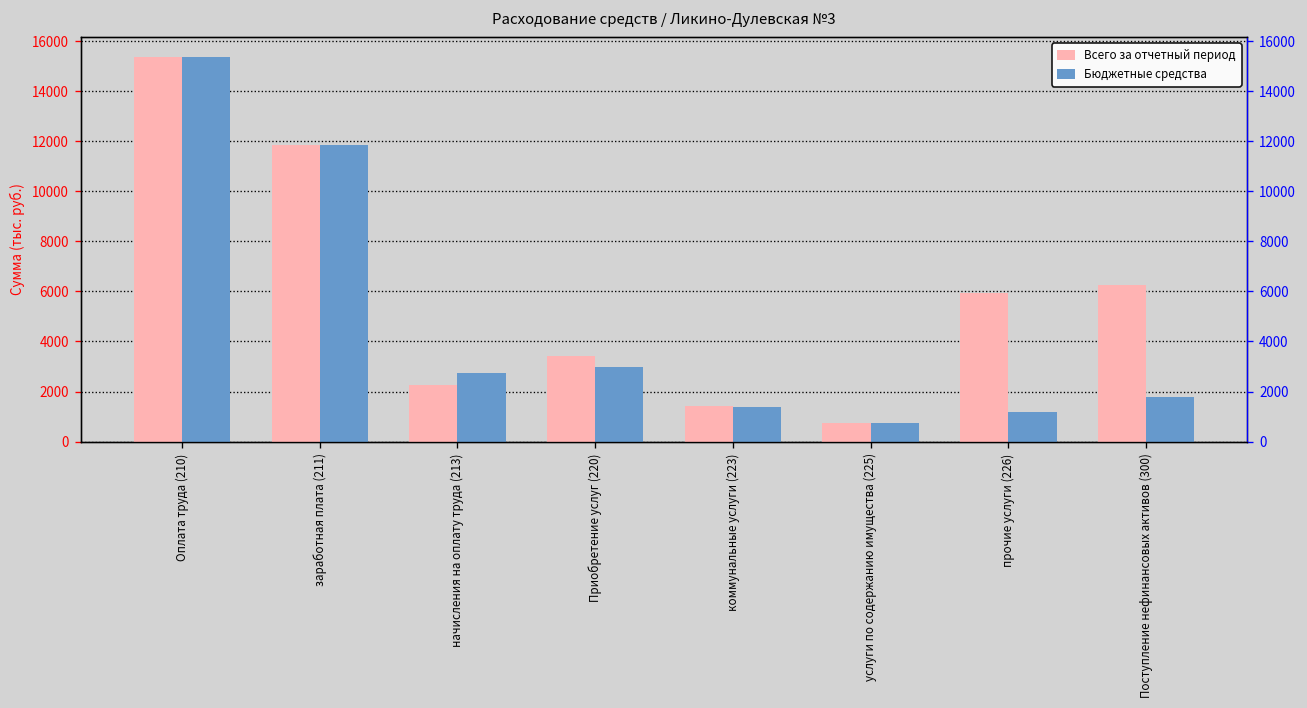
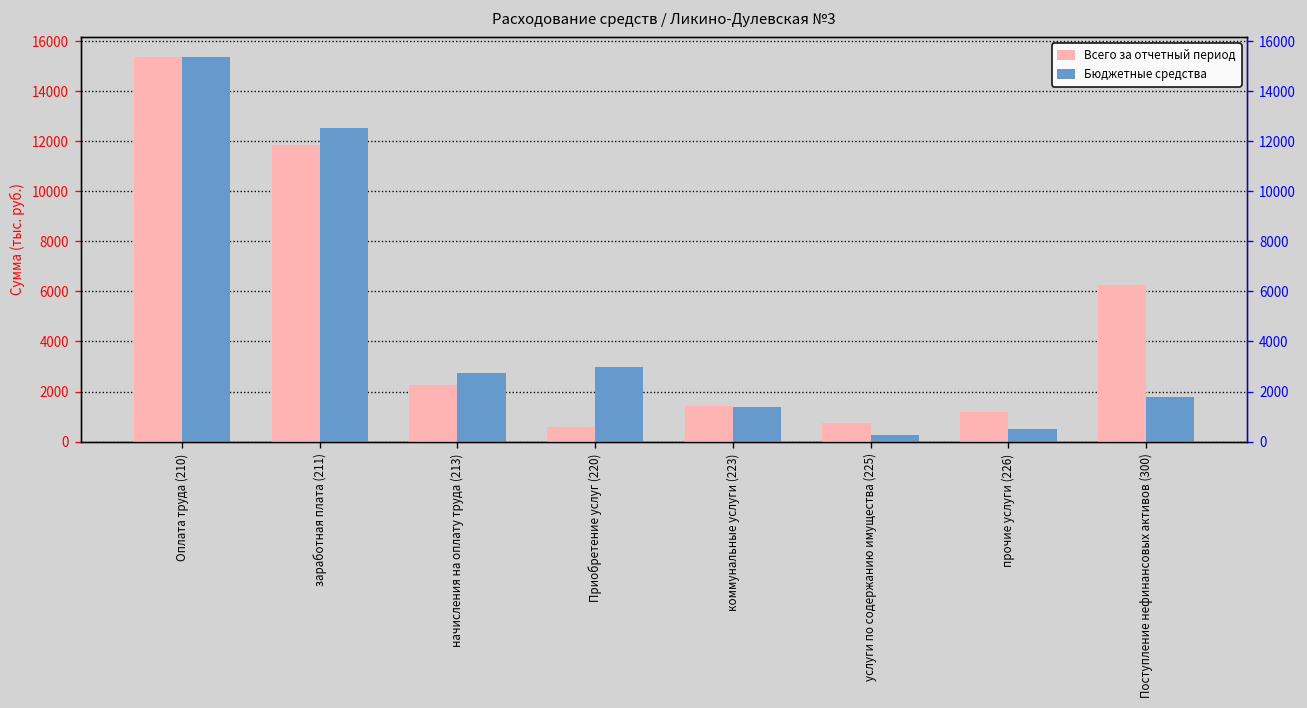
  {
    "Всего за отчетный период": {
      "Оплата труда (210)": 15400,
      "заработная плата (211)": 11900,
      "начисления на оплату труда (213)": 2200,
-     "Приобретение услуг (220)": 3400,
+     "Приобретение услуг (220)": 600,
      "коммунальные услуги (223)": 1400,
      "услуги по содержанию имущества (225)": 700,
-     "прочие услуги (226)": 5900,
+     "прочие услуги (226)": 1200,
      "Поступление нефинансовых активов (300)": 6300
    },
    "Бюджетные средства": {
      "Оплата труда (210)": 15400,
-     "заработная плата (211)": 11800,
+     "заработная плата (211)": 12500,
      "начисления на оплату труда (213)": 2700,
      "Приобретение услуг (220)": 3000,
      "коммунальные услуги (223)": 1400,
-     "услуги по содержанию имущества (225)": 700,
-     "прочие услуги (226)": 1200,
+     "услуги по содержанию имущества (225)": 300,
+     "прочие услуги (226)": 500,
      "Поступление нефинансовых активов (300)": 1800
    }
  }
